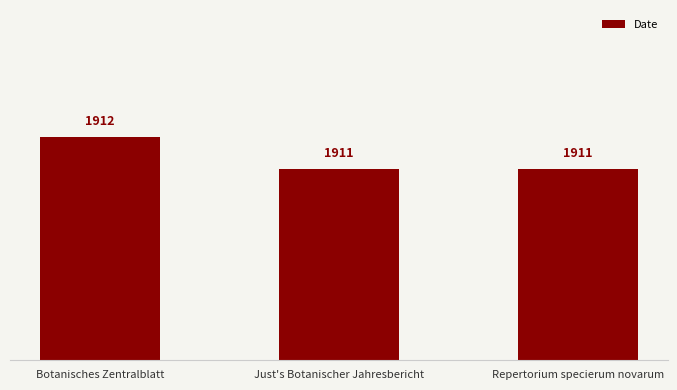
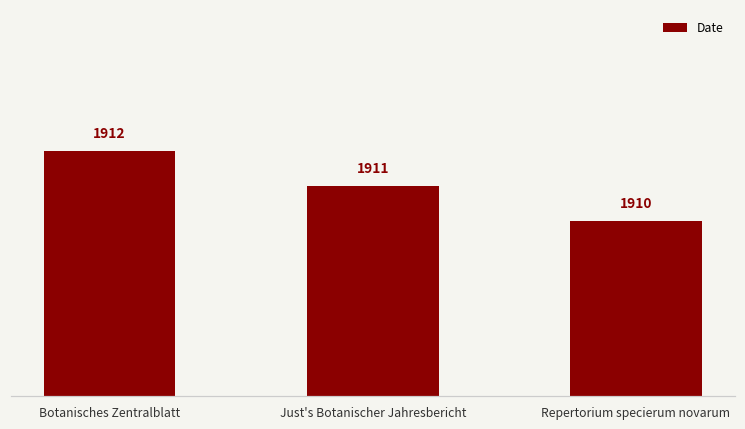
  {
    "Botanisches Zentralblatt": 1912,
    "Just's Botanischer Jahresbericht": 1911,
-   "Repertorium specierum novarum": 1911
+   "Repertorium specierum novarum": 1910
  }
